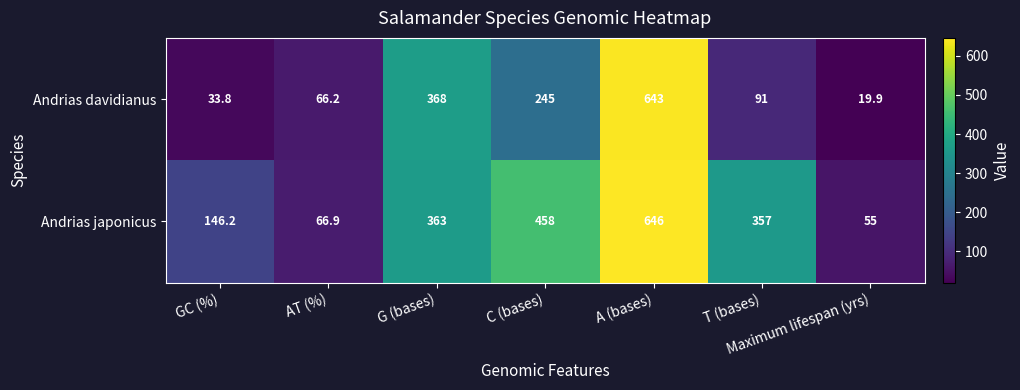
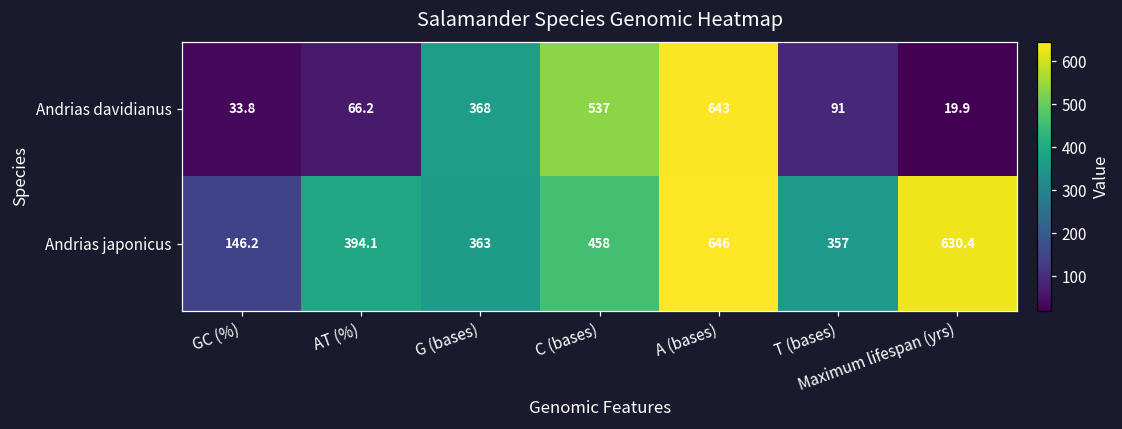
  {
    "Andrias davidianus": {
      "GC (%)": 33.8,
      "AT (%)": 66.2,
      "G (bases)": 368,
-     "C (bases)": 245,
+     "C (bases)": 537,
      "A (bases)": 643,
      "T (bases)": 91,
      "Maximum lifespan (yrs)": 19.9
    },
    "Andrias japonicus": {
      "GC (%)": 146.2,
-     "AT (%)": 66.9,
+     "AT (%)": 394.1,
      "G (bases)": 363,
      "C (bases)": 458,
      "A (bases)": 646,
      "T (bases)": 357,
-     "Maximum lifespan (yrs)": 55
+     "Maximum lifespan (yrs)": 630.4
    }
  }
